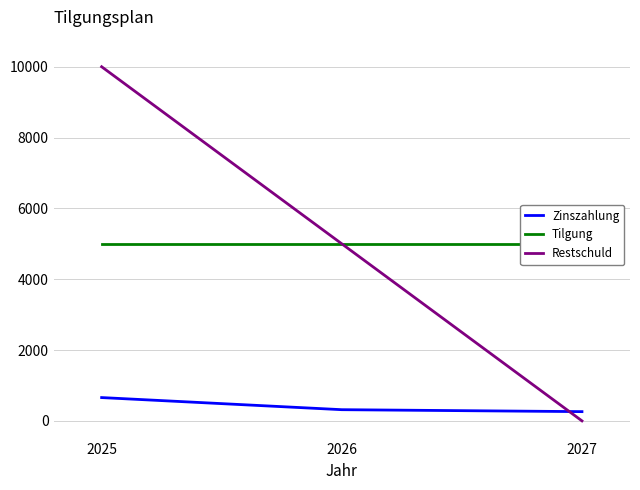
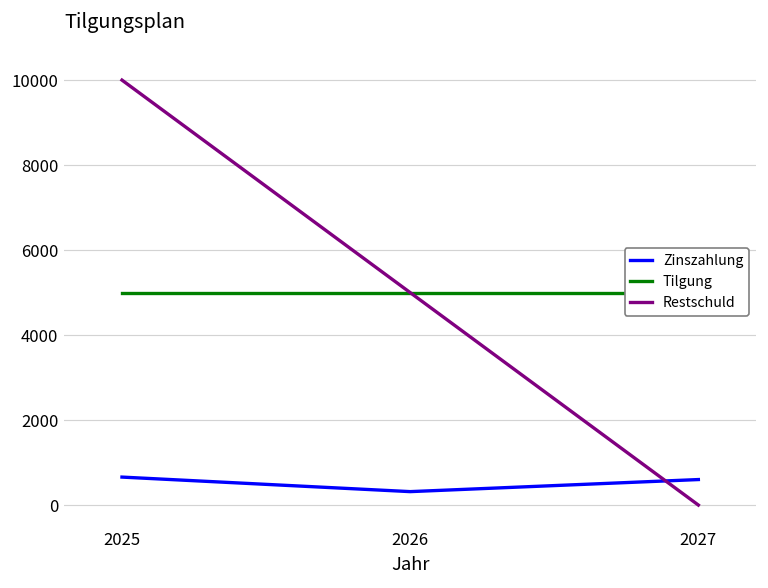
  {
    "Zinszahlung": {
      "2025": 700,
      "2026": 300,
-     "2027": 300
+     "2027": 600
    },
    "Tilgung": {
      "2025": 5000
    },
    "Restschuld": {
      "2025": 10000,
      "2027": 0
    }
  }
